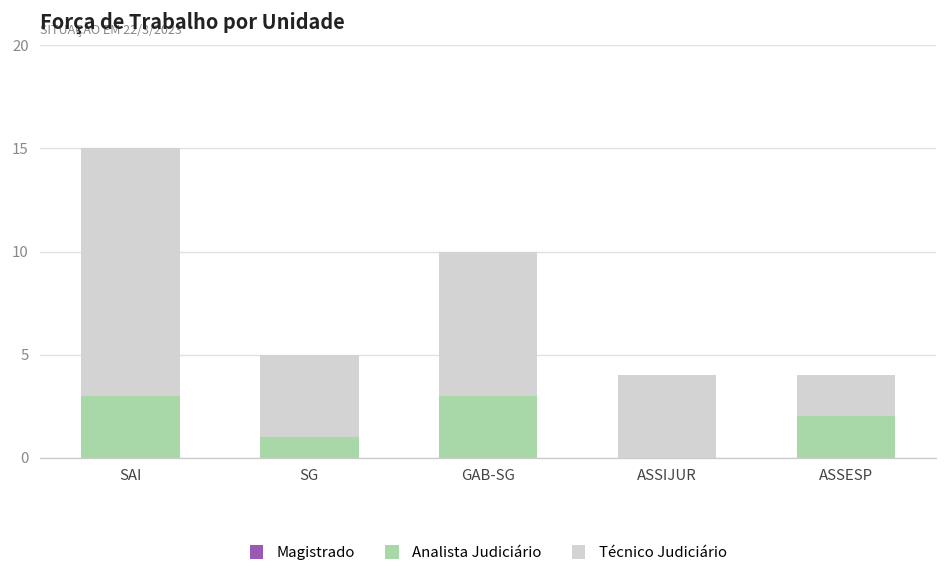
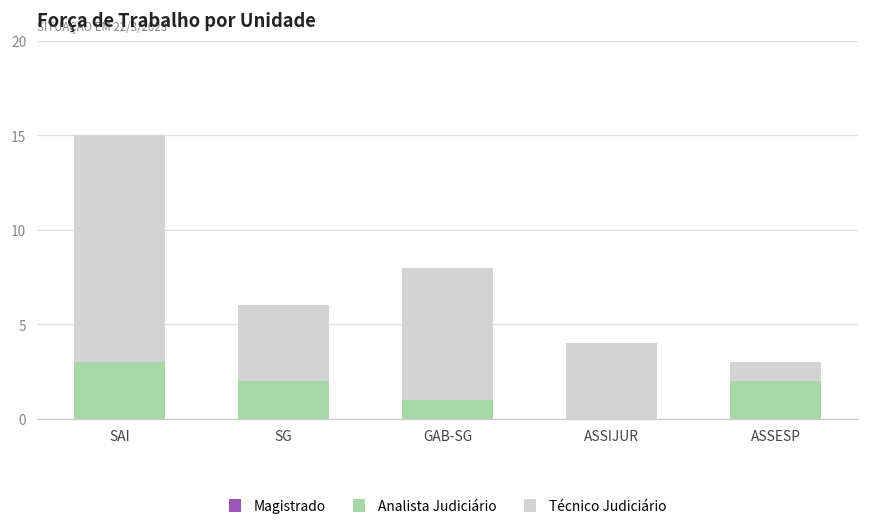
  {
    "Magistrado": {
      "SAI": 0,
      "SG": 0,
      "GAB-SG": 0,
      "ASSIJUR": 0,
      "ASSESP": 0
    },
    "Analista Judiciário": {
      "SAI": 3,
-     "SG": 1,
-     "GAB-SG": 3,
+     "SG": 2,
+     "GAB-SG": 1,
      "ASSIJUR": 0,
      "ASSESP": 2
    },
    "Técnico Judiciário": {
      "SAI": 12,
      "SG": 4,
      "GAB-SG": 7,
      "ASSIJUR": 4,
-     "ASSESP": 2
+     "ASSESP": 1
    }
  }
